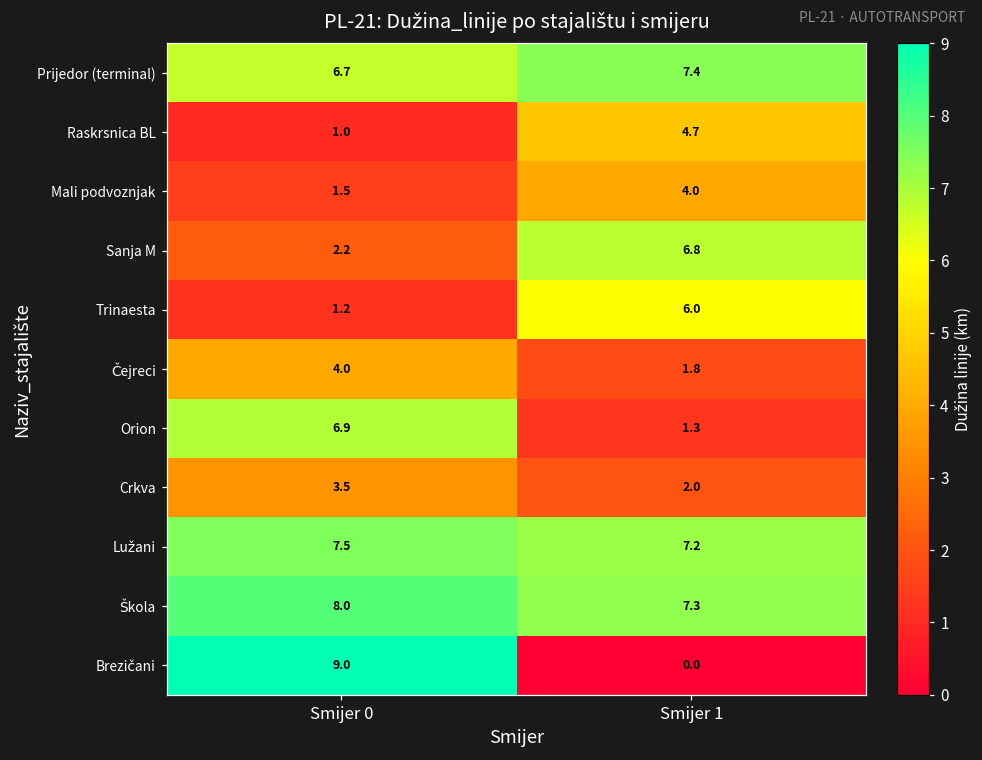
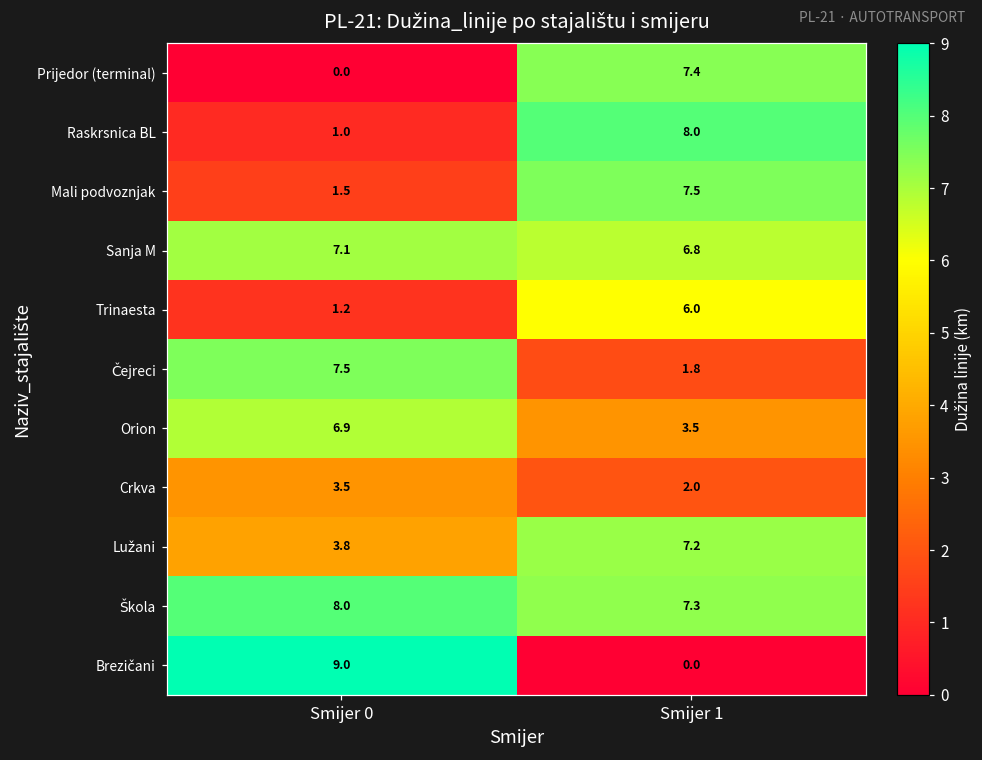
  {
    "Prijedor (terminal)": {
-     "Smijer 0": 6.7,
+     "Smijer 0": 0.0,
      "Smijer 1": 7.4
    },
    "Raskrsnica BL": {
      "Smijer 0": 1.0,
-     "Smijer 1": 4.7
+     "Smijer 1": 8.0
    },
    "Mali podvoznjak": {
      "Smijer 0": 1.5,
-     "Smijer 1": 4.0
+     "Smijer 1": 7.5
    },
    "Sanja M": {
-     "Smijer 0": 2.2,
+     "Smijer 0": 7.1,
      "Smijer 1": 6.8
    },
    "Trinaesta": {
      "Smijer 0": 1.2,
      "Smijer 1": 6.0
    },
    "Čejreci": {
-     "Smijer 0": 4.0,
+     "Smijer 0": 7.5,
      "Smijer 1": 1.8
    },
    "Orion": {
      "Smijer 0": 6.9,
-     "Smijer 1": 1.3
+     "Smijer 1": 3.5
    },
    "Crkva": {
      "Smijer 0": 3.5,
      "Smijer 1": 2.0
    },
    "Lužani": {
-     "Smijer 0": 7.5,
+     "Smijer 0": 3.8,
      "Smijer 1": 7.2
    },
    "Škola": {
      "Smijer 0": 8.0,
      "Smijer 1": 7.3
    },
    "Brezičani": {
      "Smijer 0": 9.0,
      "Smijer 1": 0.0
    }
  }
